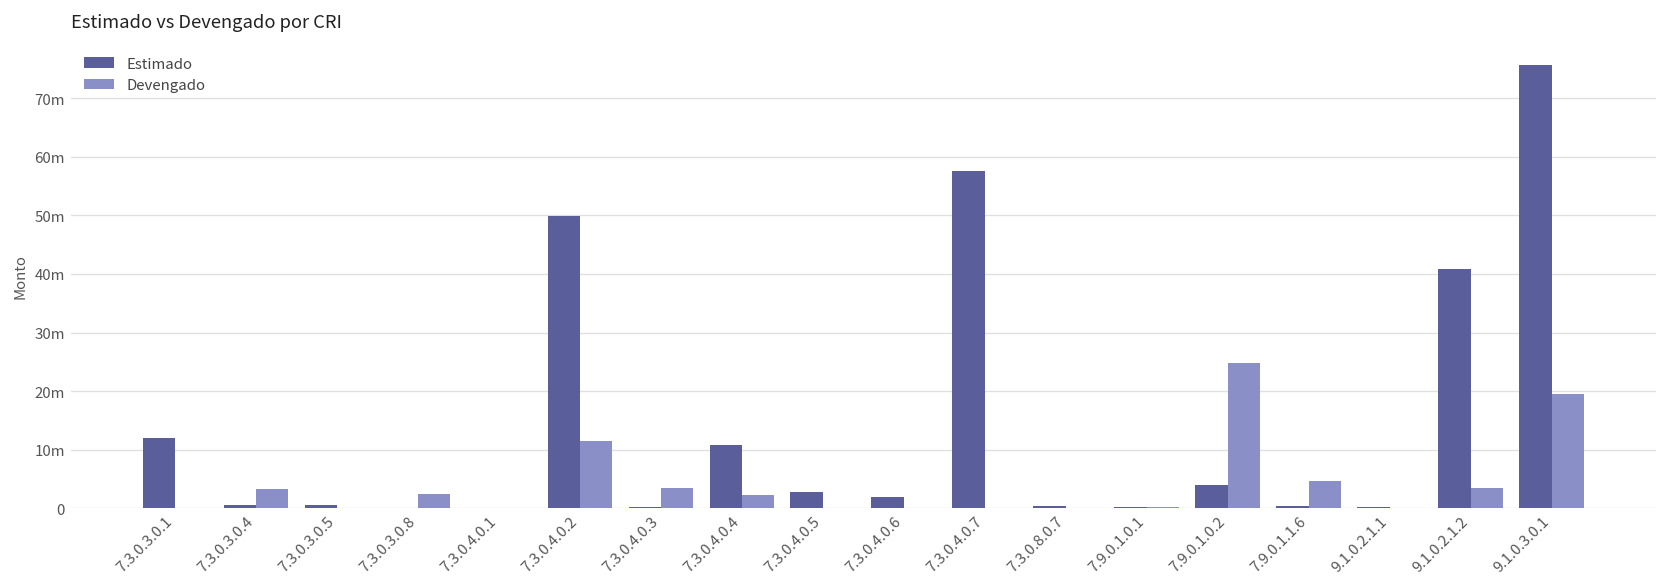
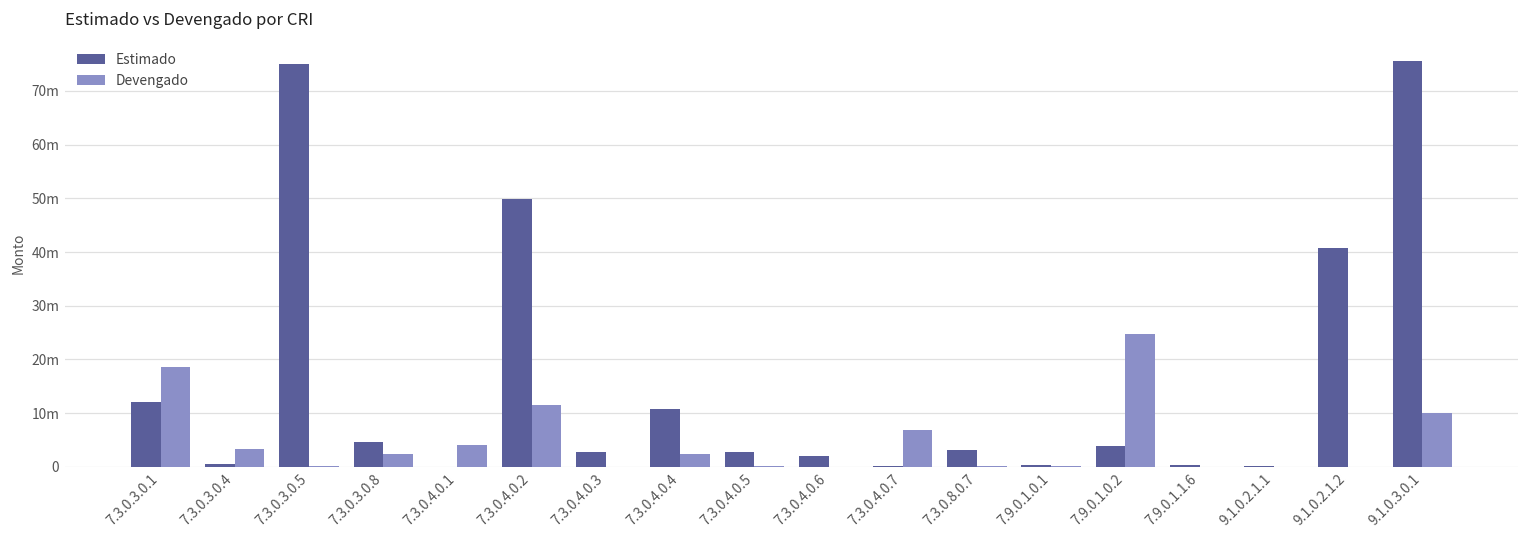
  {
    "Estimado": {
      "7.3.0.3.0.1": "12m",
      "7.3.0.3.0.4": "1m",
-     "7.3.0.3.0.5": "1m",
-     "7.3.0.3.0.8": "0m",
+     "7.3.0.3.0.5": "75m",
+     "7.3.0.3.0.8": "5m",
      "7.3.0.4.0.2": "50m",
-     "7.3.0.4.0.3": "0m",
+     "7.3.0.4.0.3": "3m",
      "7.3.0.4.0.4": "11m",
      "7.3.0.4.0.5": "3m",
      "7.3.0.4.0.6": "2m",
-     "7.3.0.4.0.7": "58m",
-     "7.3.0.8.0.7": "0m",
+     "7.3.0.4.0.7": "0m",
+     "7.3.0.8.0.7": "3m",
      "7.9.0.1.0.2": "4m",
      "9.1.0.2.1.2": "41m",
      "9.1.0.3.0.1": "76m"
    },
    "Devengado": {
-     "7.3.0.3.0.1": "0m",
+     "7.3.0.3.0.1": "19m",
      "7.3.0.3.0.4": "3m",
      "7.3.0.3.0.8": "2m",
-     "7.3.0.4.0.1": "0m",
+     "7.3.0.4.0.1": "4m",
      "7.3.0.4.0.2": "11m",
-     "7.3.0.4.0.3": "3m",
+     "7.3.0.4.0.3": "0m",
      "7.3.0.4.0.4": "2m",
-     "7.3.0.4.0.7": "0m",
+     "7.3.0.4.0.7": "7m",
      "7.9.0.1.0.2": "25m",
-     "7.9.0.1.1.6": "5m",
+     "7.9.0.1.1.6": "0m",
      "9.1.0.2.1.1": "0m",
-     "9.1.0.2.1.2": "3m",
-     "9.1.0.3.0.1": "20m"
+     "9.1.0.2.1.2": "0m",
+     "9.1.0.3.0.1": "10m"
    }
  }
